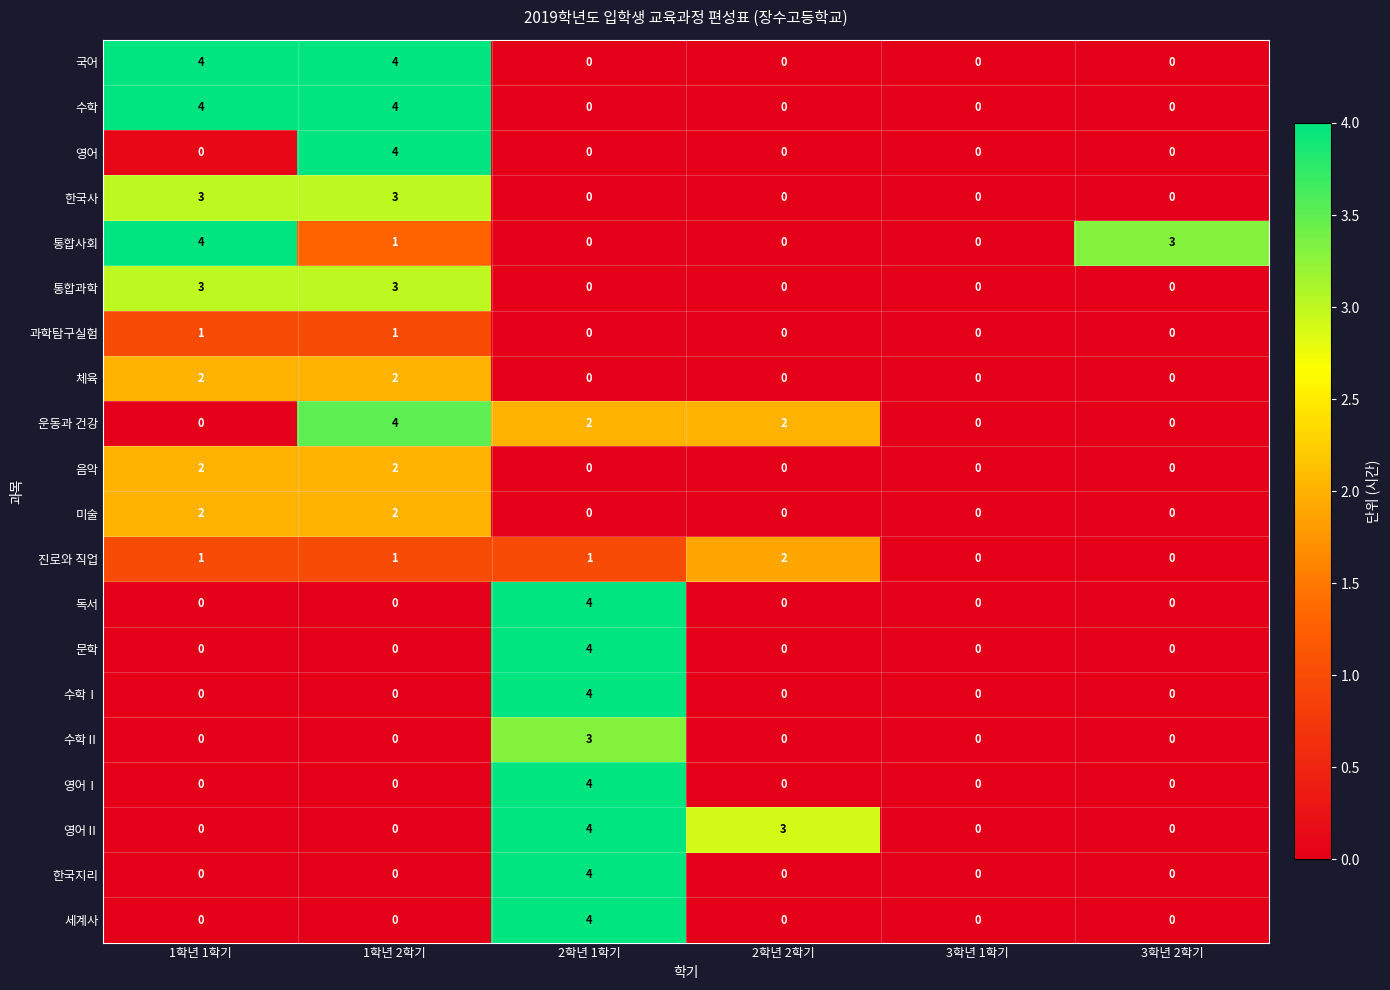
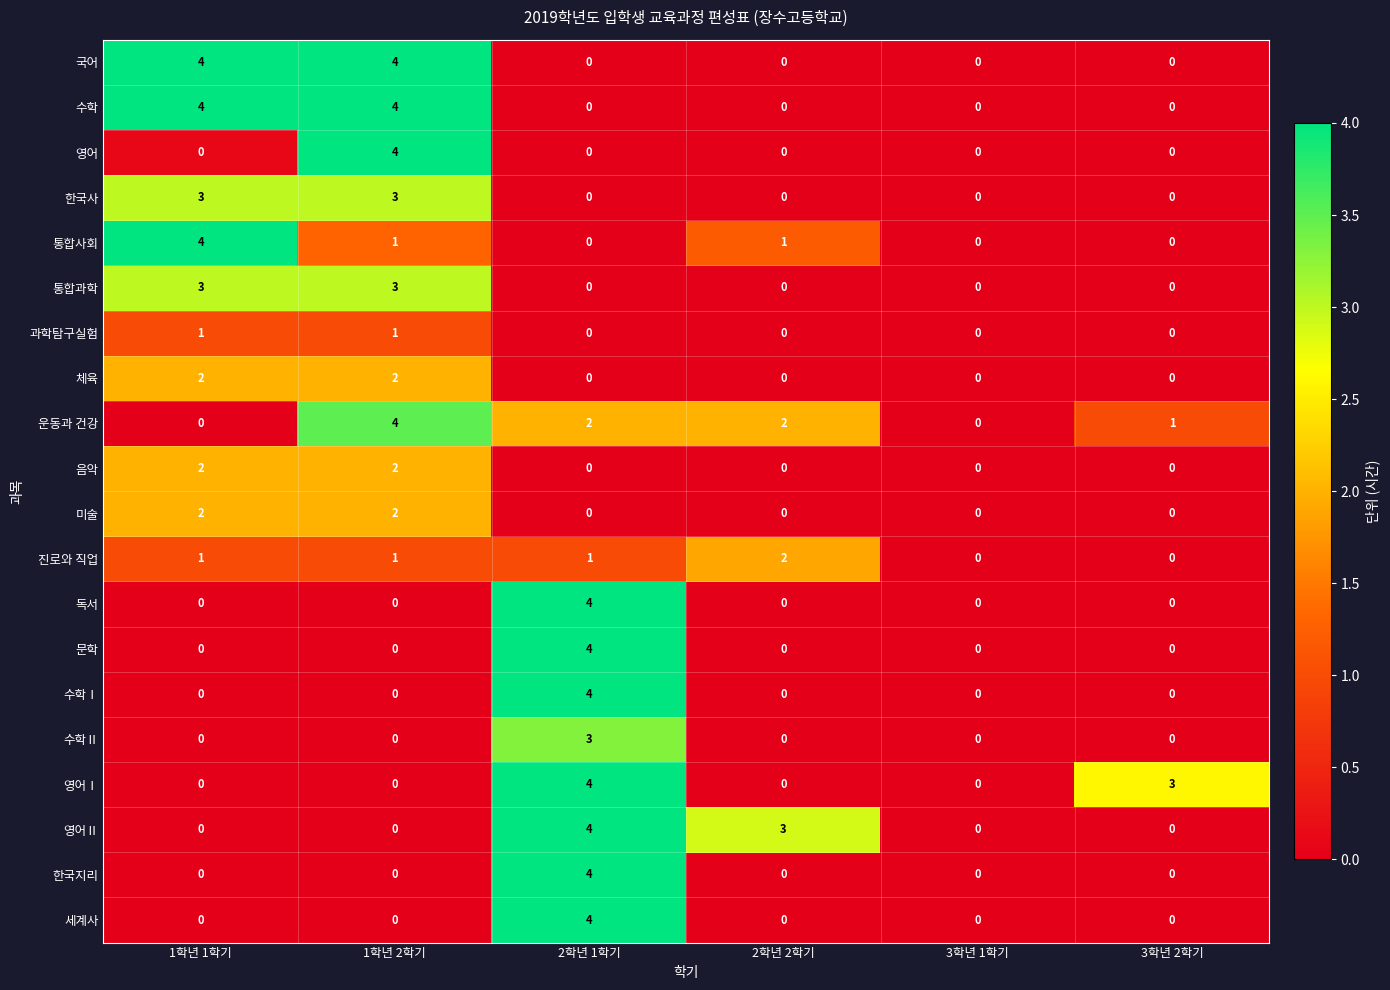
  {
    "국어": {
      "1학년 1학기": 4,
      "1학년 2학기": 4,
      "2학년 1학기": 0,
      "2학년 2학기": 0,
      "3학년 1학기": 0,
      "3학년 2학기": 0
    },
    "수학": {
      "1학년 1학기": 4,
      "1학년 2학기": 4,
      "2학년 1학기": 0,
      "2학년 2학기": 0,
      "3학년 1학기": 0,
      "3학년 2학기": 0
    },
    "영어": {
      "1학년 1학기": 0,
      "1학년 2학기": 4,
      "2학년 1학기": 0,
      "2학년 2학기": 0,
      "3학년 1학기": 0,
      "3학년 2학기": 0
    },
    "한국사": {
      "1학년 1학기": 3,
      "1학년 2학기": 3,
      "2학년 1학기": 0,
      "2학년 2학기": 0,
      "3학년 1학기": 0,
      "3학년 2학기": 0
    },
    "통합사회": {
      "1학년 1학기": 4,
      "1학년 2학기": 1,
      "2학년 1학기": 0,
-     "2학년 2학기": 0,
+     "2학년 2학기": 1,
      "3학년 1학기": 0,
-     "3학년 2학기": 3
+     "3학년 2학기": 0
    },
    "통합과학": {
      "1학년 1학기": 3,
      "1학년 2학기": 3,
      "2학년 1학기": 0,
      "2학년 2학기": 0,
      "3학년 1학기": 0,
      "3학년 2학기": 0
    },
    "과학탐구실험": {
      "1학년 1학기": 1,
      "1학년 2학기": 1,
      "2학년 1학기": 0,
      "2학년 2학기": 0,
      "3학년 1학기": 0,
      "3학년 2학기": 0
    },
    "체육": {
      "1학년 1학기": 2,
      "1학년 2학기": 2,
      "2학년 1학기": 0,
      "2학년 2학기": 0,
      "3학년 1학기": 0,
      "3학년 2학기": 0
    },
    "운동과 건강": {
      "1학년 1학기": 0,
      "1학년 2학기": 4,
      "2학년 1학기": 2,
      "2학년 2학기": 2,
      "3학년 1학기": 0,
-     "3학년 2학기": 0
+     "3학년 2학기": 1
    },
    "음악": {
      "1학년 1학기": 2,
      "1학년 2학기": 2,
      "2학년 1학기": 0,
      "2학년 2학기": 0,
      "3학년 1학기": 0,
      "3학년 2학기": 0
    },
    "미술": {
      "1학년 1학기": 2,
      "1학년 2학기": 2,
      "2학년 1학기": 0,
      "2학년 2학기": 0,
      "3학년 1학기": 0,
      "3학년 2학기": 0
    },
    "진로와 직업": {
      "1학년 1학기": 1,
      "1학년 2학기": 1,
      "2학년 1학기": 1,
      "2학년 2학기": 2,
      "3학년 1학기": 0,
      "3학년 2학기": 0
    },
    "독서": {
      "1학년 1학기": 0,
      "1학년 2학기": 0,
      "2학년 1학기": 4,
      "2학년 2학기": 0,
      "3학년 1학기": 0,
      "3학년 2학기": 0
    },
    "문학": {
      "1학년 1학기": 0,
      "1학년 2학기": 0,
      "2학년 1학기": 4,
      "2학년 2학기": 0,
      "3학년 1학기": 0,
      "3학년 2학기": 0
    },
    "수학Ⅰ": {
      "1학년 1학기": 0,
      "1학년 2학기": 0,
      "2학년 1학기": 4,
      "2학년 2학기": 0,
      "3학년 1학기": 0,
      "3학년 2학기": 0
    },
    "수학Ⅱ": {
      "1학년 1학기": 0,
      "1학년 2학기": 0,
      "2학년 1학기": 3,
      "2학년 2학기": 0,
      "3학년 1학기": 0,
      "3학년 2학기": 0
    },
    "영어Ⅰ": {
      "1학년 1학기": 0,
      "1학년 2학기": 0,
      "2학년 1학기": 4,
      "2학년 2학기": 0,
      "3학년 1학기": 0,
-     "3학년 2학기": 0
+     "3학년 2학기": 3
    },
    "영어Ⅱ": {
      "1학년 1학기": 0,
      "1학년 2학기": 0,
      "2학년 1학기": 4,
      "2학년 2학기": 3,
      "3학년 1학기": 0,
      "3학년 2학기": 0
    },
    "한국지리": {
      "1학년 1학기": 0,
      "1학년 2학기": 0,
      "2학년 1학기": 4,
      "2학년 2학기": 0,
      "3학년 1학기": 0,
      "3학년 2학기": 0
    },
    "세계사": {
      "1학년 1학기": 0,
      "1학년 2학기": 0,
      "2학년 1학기": 4,
      "2학년 2학기": 0,
      "3학년 1학기": 0,
      "3학년 2학기": 0
    }
  }
